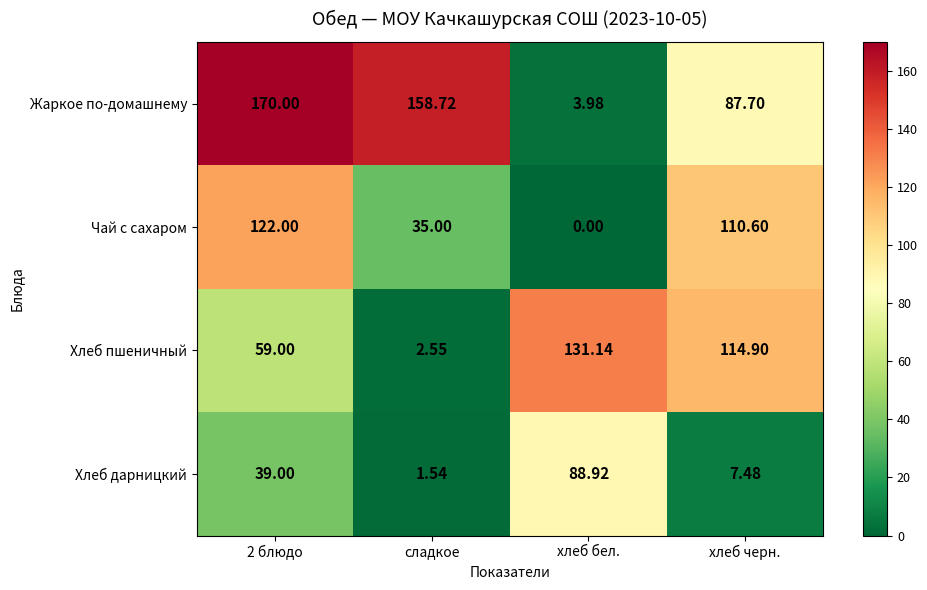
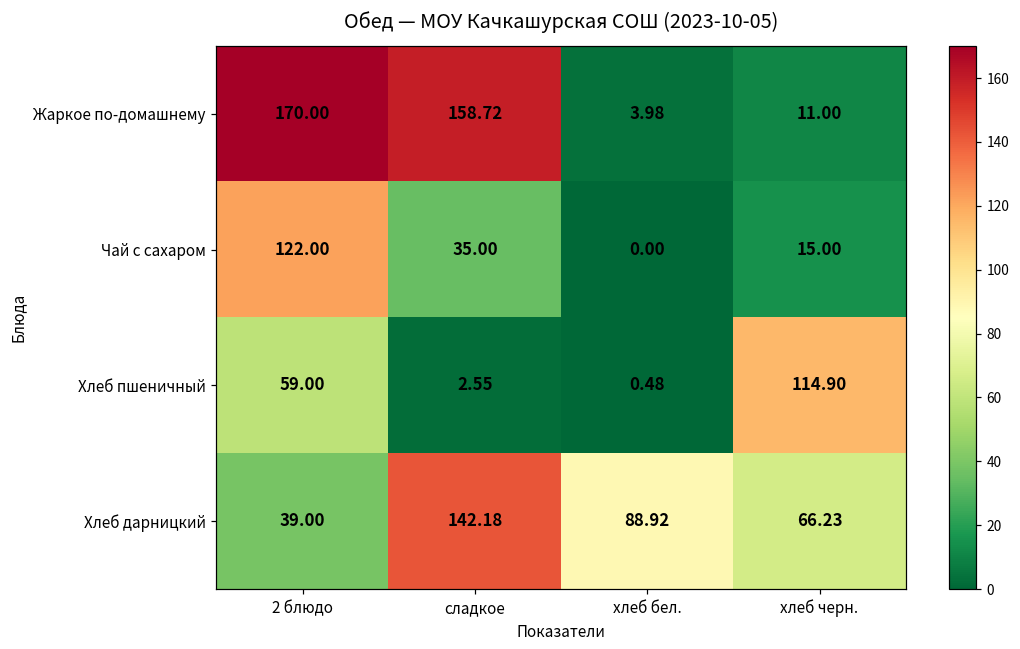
  {
    "Жаркое по-домашнему": {
      "2 блюдо": 170.00,
      "сладкое": 158.72,
      "хлеб бел.": 3.98,
-     "хлеб черн.": 87.70
+     "хлеб черн.": 11.00
    },
    "Чай с сахаром": {
      "2 блюдо": 122.00,
      "сладкое": 35.00,
      "хлеб бел.": 0.00,
-     "хлеб черн.": 110.60
+     "хлеб черн.": 15.00
    },
    "Хлеб пшеничный": {
      "2 блюдо": 59.00,
      "сладкое": 2.55,
-     "хлеб бел.": 131.14,
+     "хлеб бел.": 0.48,
      "хлеб черн.": 114.90
    },
    "Хлеб дарницкий": {
      "2 блюдо": 39.00,
-     "сладкое": 1.54,
+     "сладкое": 142.18,
      "хлеб бел.": 88.92,
-     "хлеб черн.": 7.48
+     "хлеб черн.": 66.23
    }
  }
